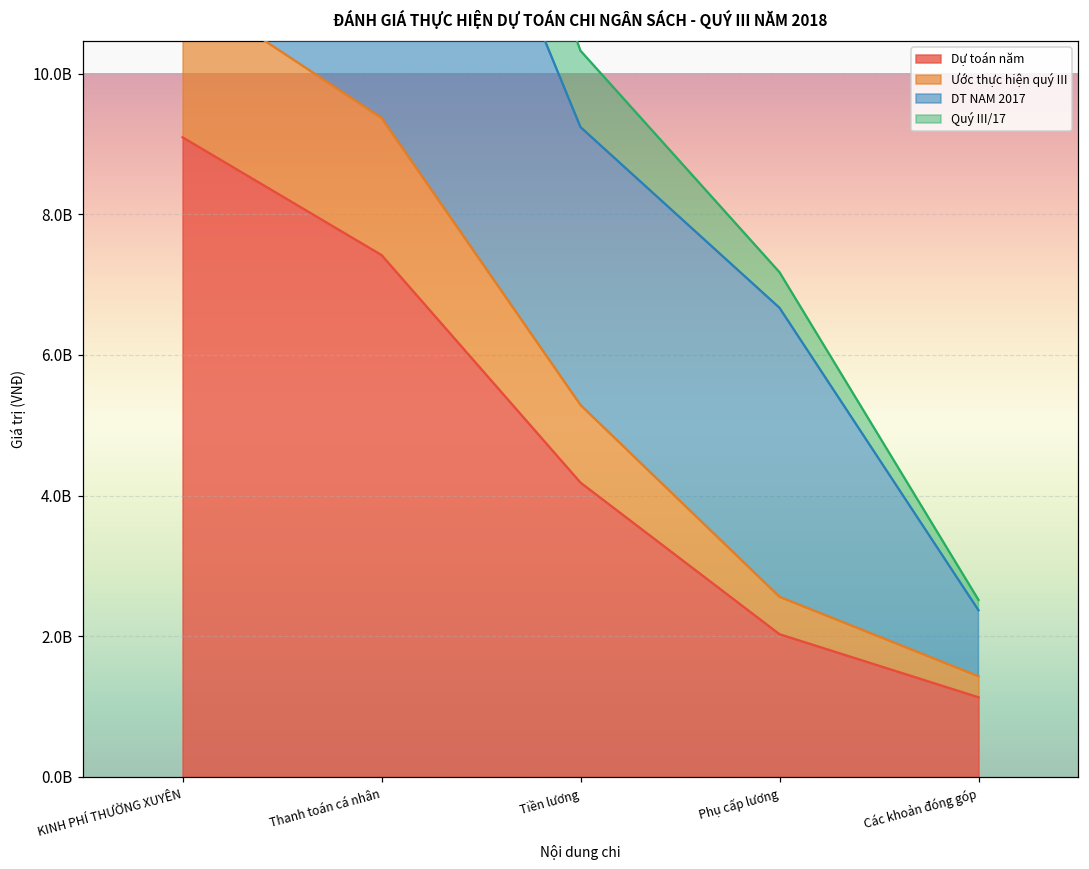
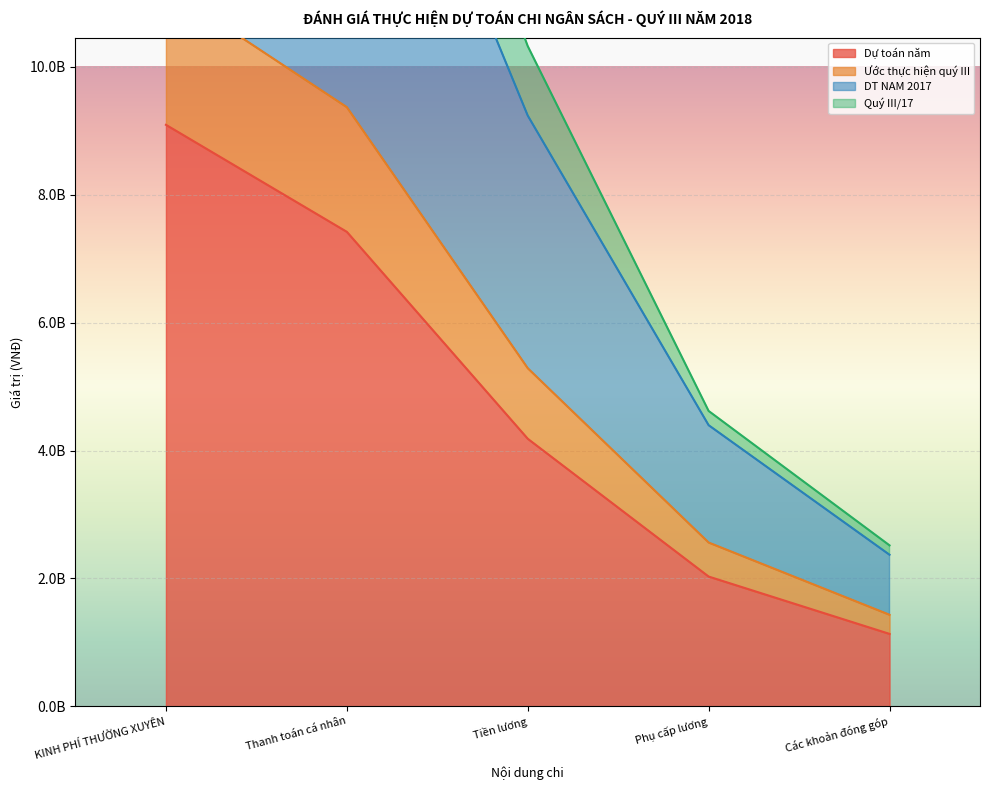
  {
    "DT NAM 2017": {
      "Tiền lương": 4000000000,
-     "Phụ cấp lương": 4100000000,
+     "Phụ cấp lương": 1800000000,
      "Các khoản đóng góp": 900000000
    },
    "Quý III/17": {
      "Tiền lương": 1100000000,
-     "Phụ cấp lương": 500000000,
+     "Phụ cấp lương": 200000000,
      "Các khoản đóng góp": 100000000
    }
  }
